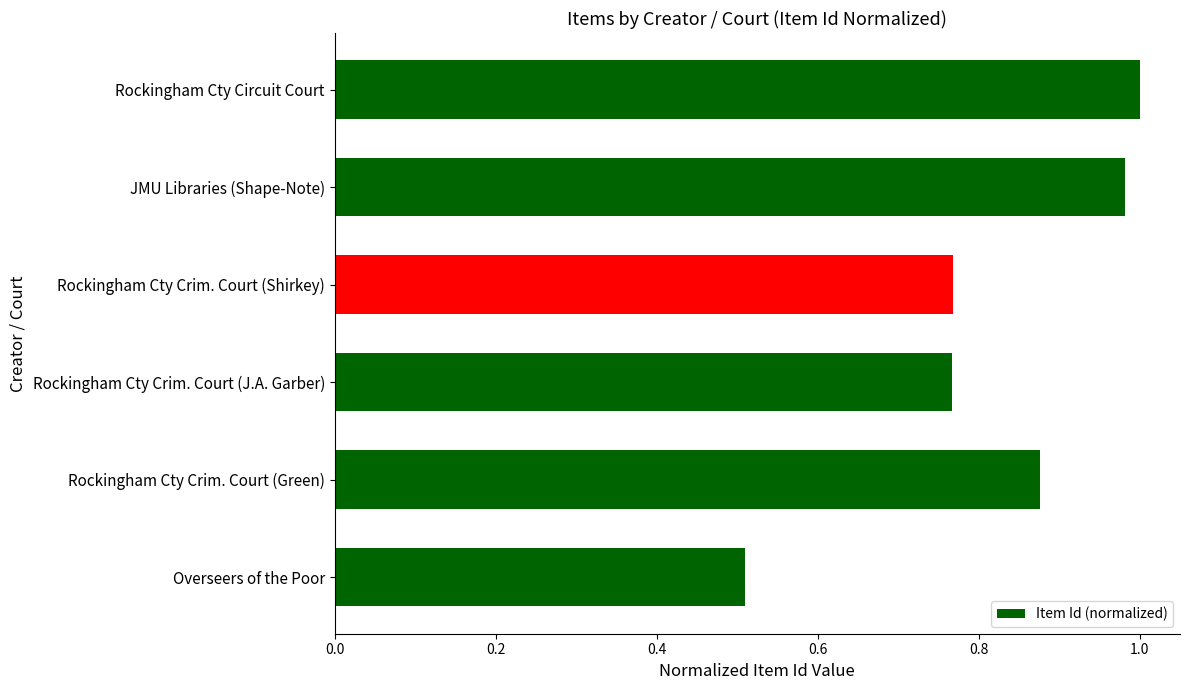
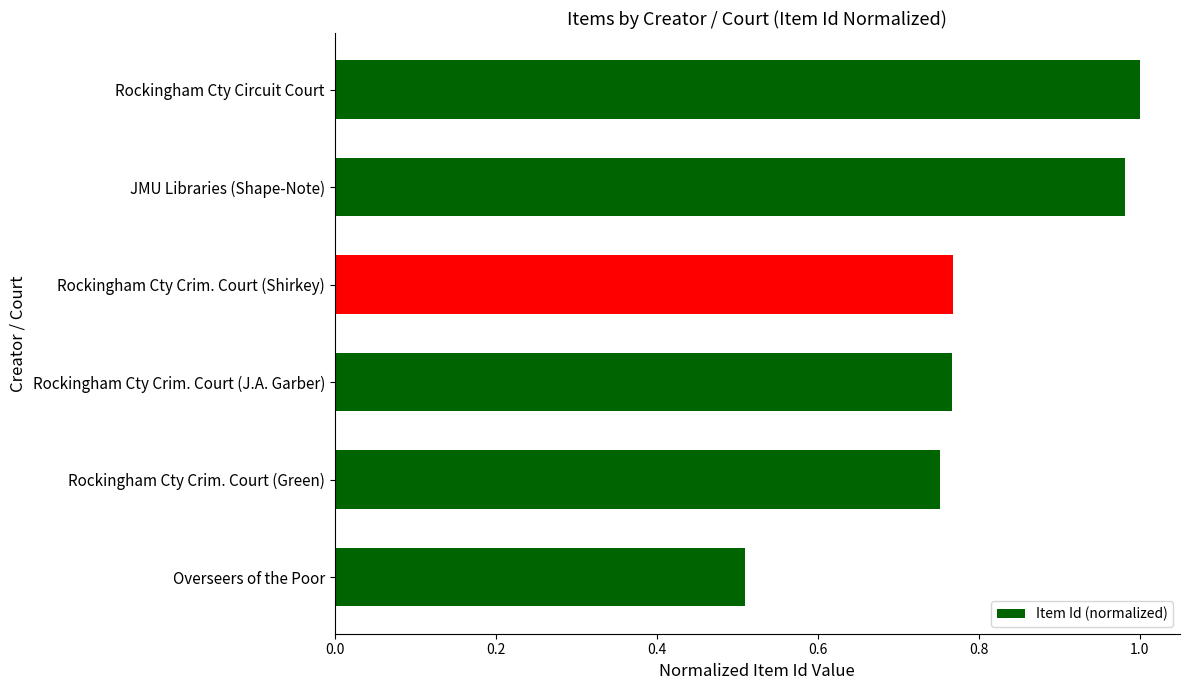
  {
    "Rockingham Cty Circuit Court": 1.00,
    "JMU Libraries (Shape-Note)": 0.98,
    "Rockingham Cty Crim. Court (Shirkey)": 0.77,
    "Rockingham Cty Crim. Court (J.A. Garber)": 0.77,
-   "Rockingham Cty Crim. Court (Green)": 0.88,
+   "Rockingham Cty Crim. Court (Green)": 0.75,
    "Overseers of the Poor": 0.51
  }
